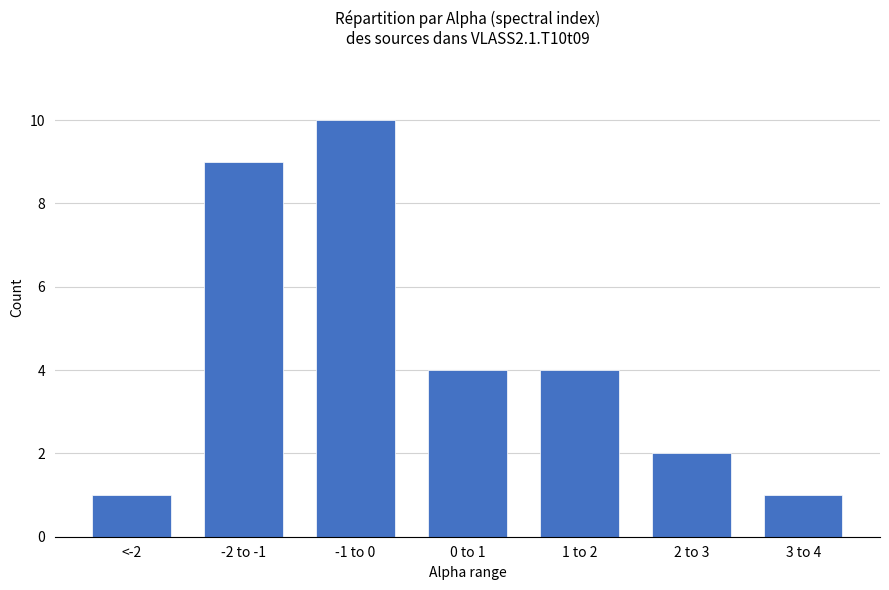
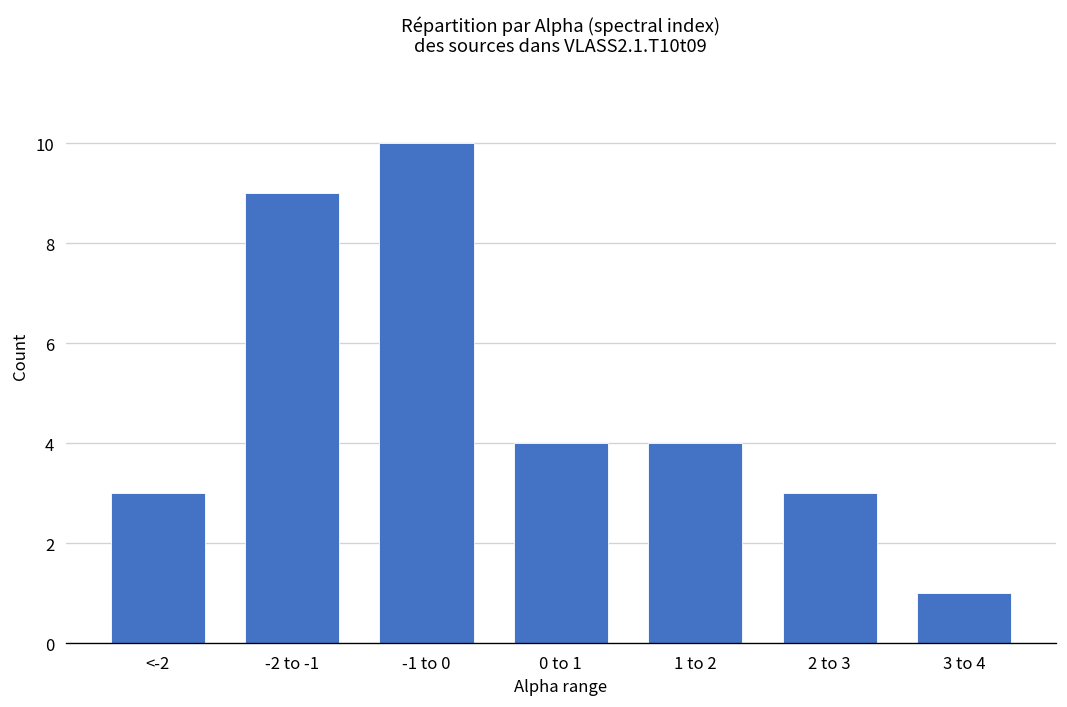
  {
-   "<-2": 1,
+   "<-2": 3,
    "-2 to -1": 9,
    "-1 to 0": 10,
    "0 to 1": 4,
    "1 to 2": 4,
-   "2 to 3": 2,
+   "2 to 3": 3,
    "3 to 4": 1
  }
